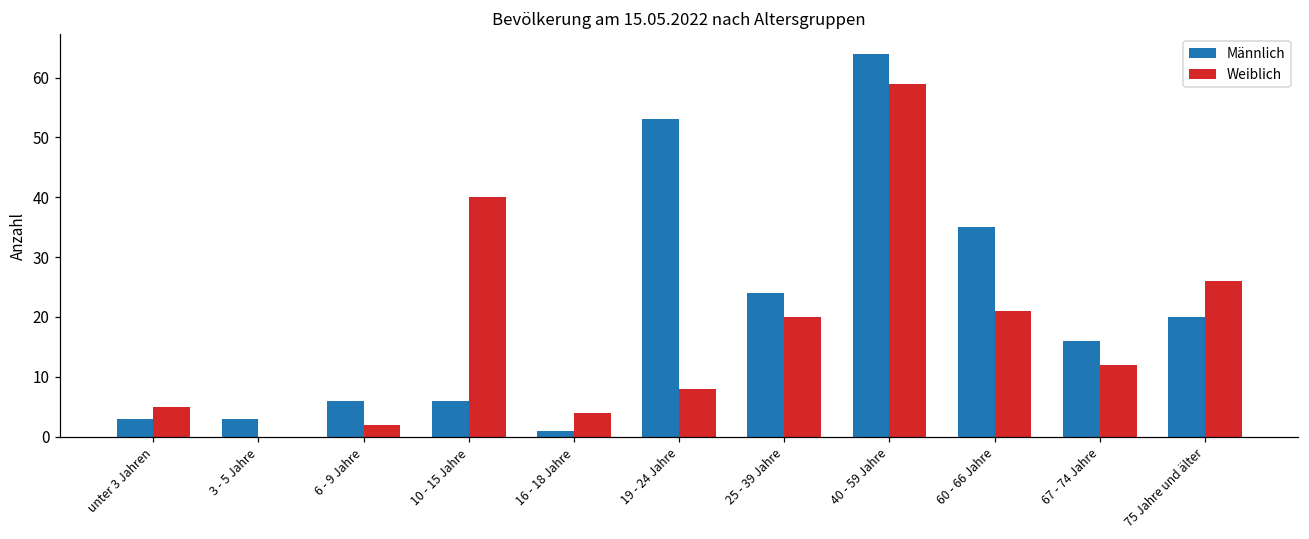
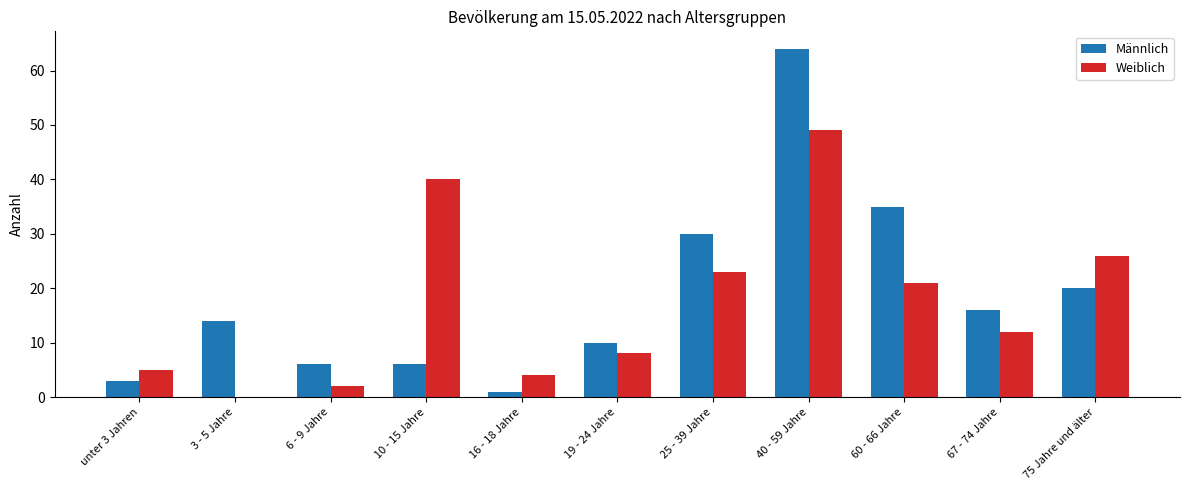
  {
    "Männlich": {
      "unter 3 Jahren": 3,
-     "3 - 5 Jahre": 3,
+     "3 - 5 Jahre": 14,
      "6 - 9 Jahre": 6,
      "10 - 15 Jahre": 6,
      "16 - 18 Jahre": 1,
-     "19 - 24 Jahre": 53,
-     "25 - 39 Jahre": 24,
+     "19 - 24 Jahre": 10,
+     "25 - 39 Jahre": 30,
      "40 - 59 Jahre": 64,
      "60 - 66 Jahre": 35,
      "67 - 74 Jahre": 16,
      "75 Jahre und älter": 20
    },
    "Weiblich": {
      "unter 3 Jahren": 5,
      "3 - 5 Jahre": 0,
      "6 - 9 Jahre": 2,
      "10 - 15 Jahre": 40,
      "16 - 18 Jahre": 4,
      "19 - 24 Jahre": 8,
-     "25 - 39 Jahre": 20,
-     "40 - 59 Jahre": 59,
+     "25 - 39 Jahre": 23,
+     "40 - 59 Jahre": 49,
      "60 - 66 Jahre": 21,
      "67 - 74 Jahre": 12,
      "75 Jahre und älter": 26
    }
  }
